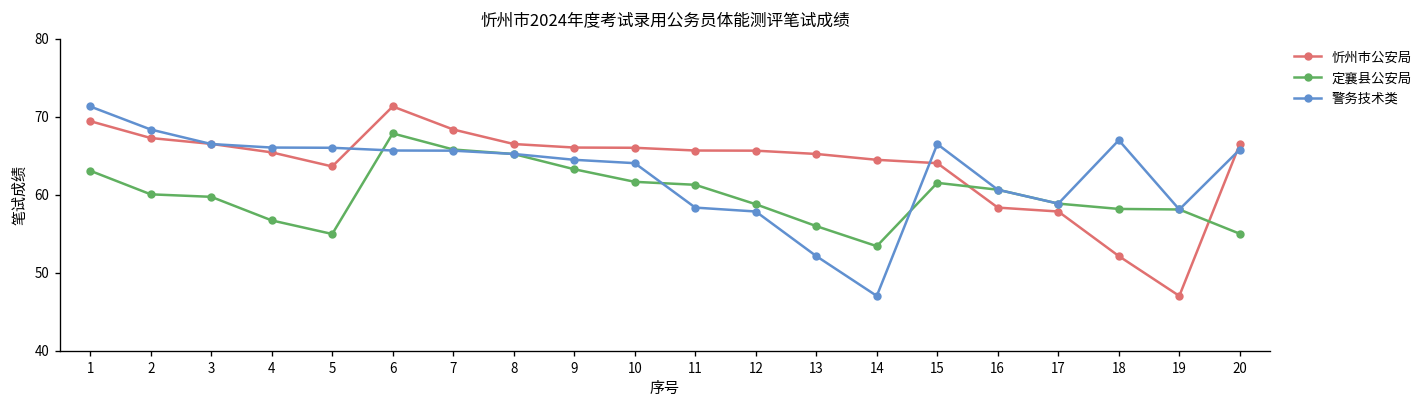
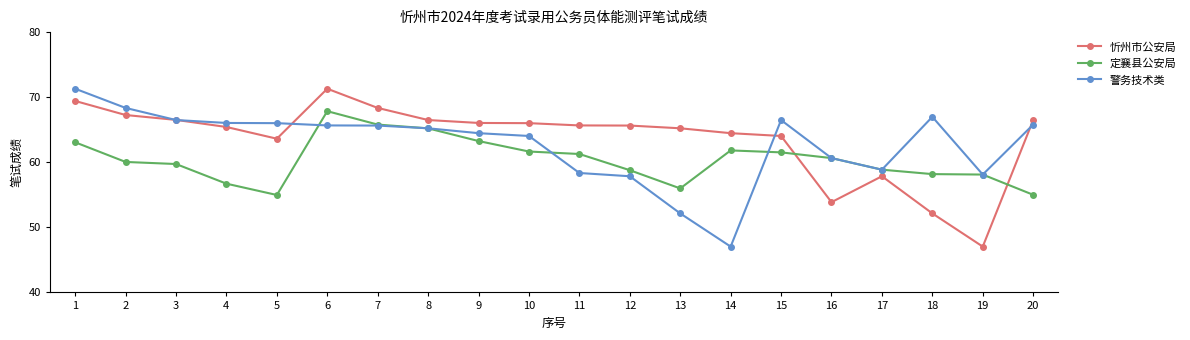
  {
    "忻州市公安局": {
      "1": 69,
      "2": 67,
      "4": 65,
      "5": 64,
      "6": 71,
      "7": 68,
      "8": 66,
      "9": 66,
      "10": 66,
      "11": 66,
      "12": 66,
      "13": 65,
      "14": 64,
      "15": 64,
-     "16": 58,
+     "16": 54,
      "17": 58,
      "18": 52,
      "19": 47,
      "20": 66
    },
    "定襄县公安局": {
      "1": 63,
      "2": 60,
      "3": 60,
      "4": 57,
      "5": 55,
      "6": 68,
      "9": 63,
      "10": 62,
      "11": 61,
      "12": 59,
      "13": 56,
-     "14": 53,
+     "14": 62,
      "15": 62,
      "18": 58,
      "20": 55
    },
    "警务技术类": {
      "1": 71,
      "2": 68,
      "4": 66,
      "5": 66,
      "6": 66,
      "9": 64,
      "10": 64,
      "11": 58,
      "12": 58,
      "13": 52,
      "14": 47,
      "15": 66,
      "18": 67,
      "20": 66
    }
  }
